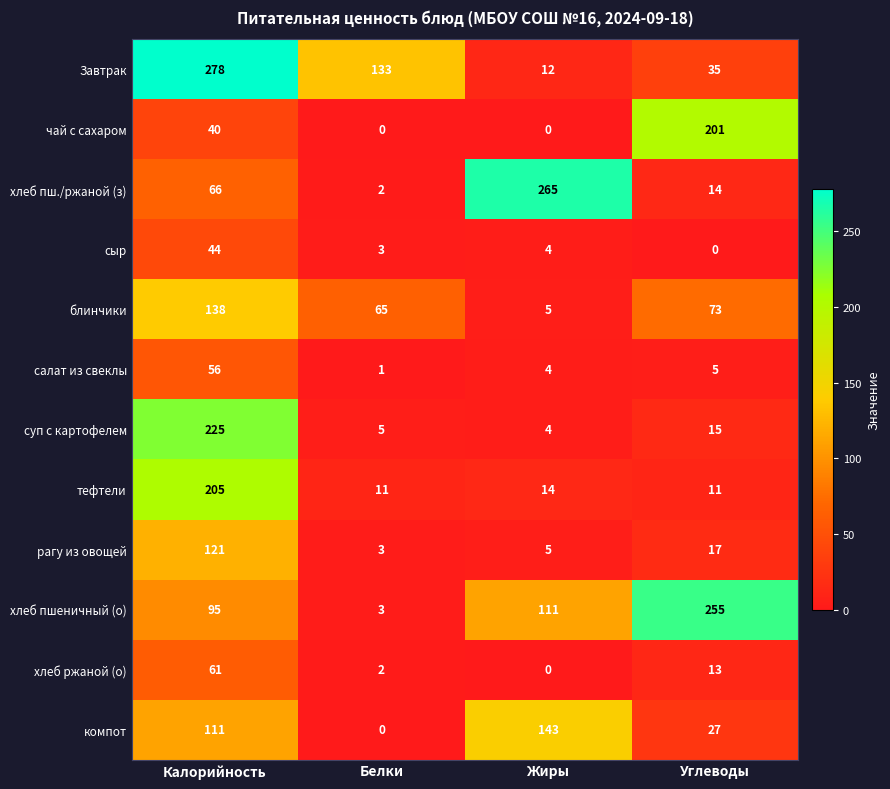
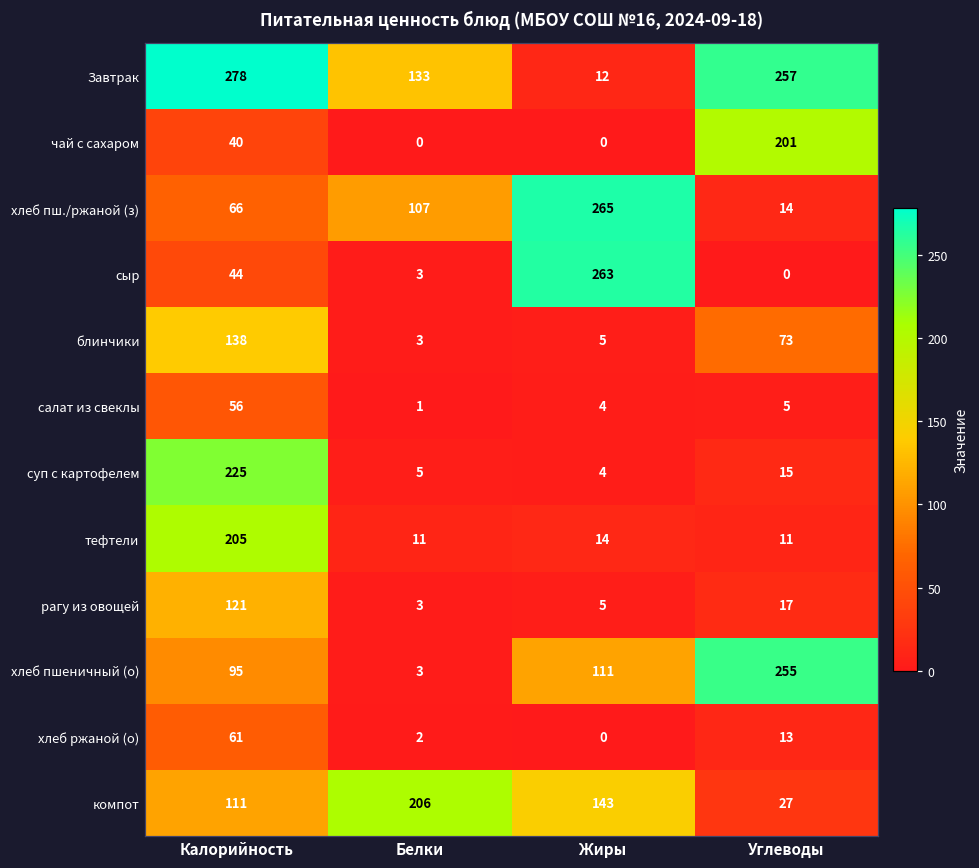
  {
    "Завтрак": {
      "Калорийность": 278,
      "Белки": 133,
      "Жиры": 12,
-     "Углеводы": 35
+     "Углеводы": 257
    },
    "чай с сахаром": {
      "Калорийность": 40,
      "Белки": 0,
      "Жиры": 0,
      "Углеводы": 201
    },
    "хлеб пш./ржаной (з)": {
      "Калорийность": 66,
-     "Белки": 2,
+     "Белки": 107,
      "Жиры": 265,
      "Углеводы": 14
    },
    "сыр": {
      "Калорийность": 44,
      "Белки": 3,
-     "Жиры": 4,
+     "Жиры": 263,
      "Углеводы": 0
    },
    "блинчики": {
      "Калорийность": 138,
-     "Белки": 65,
+     "Белки": 3,
      "Жиры": 5,
      "Углеводы": 73
    },
    "салат из свеклы": {
      "Калорийность": 56,
      "Белки": 1,
      "Жиры": 4,
      "Углеводы": 5
    },
    "суп с картофелем": {
      "Калорийность": 225,
      "Белки": 5,
      "Жиры": 4,
      "Углеводы": 15
    },
    "тефтели": {
      "Калорийность": 205,
      "Белки": 11,
      "Жиры": 14,
      "Углеводы": 11
    },
    "рагу из овощей": {
      "Калорийность": 121,
      "Белки": 3,
      "Жиры": 5,
      "Углеводы": 17
    },
    "хлеб пшеничный (о)": {
      "Калорийность": 95,
      "Белки": 3,
      "Жиры": 111,
      "Углеводы": 255
    },
    "хлеб ржаной (о)": {
      "Калорийность": 61,
      "Белки": 2,
      "Жиры": 0,
      "Углеводы": 13
    },
    "компот": {
      "Калорийность": 111,
-     "Белки": 0,
+     "Белки": 206,
      "Жиры": 143,
      "Углеводы": 27
    }
  }
